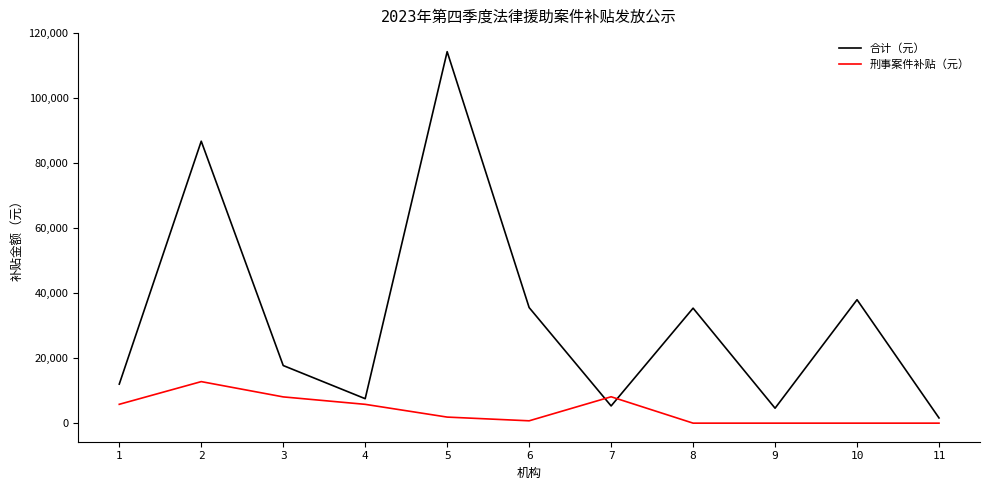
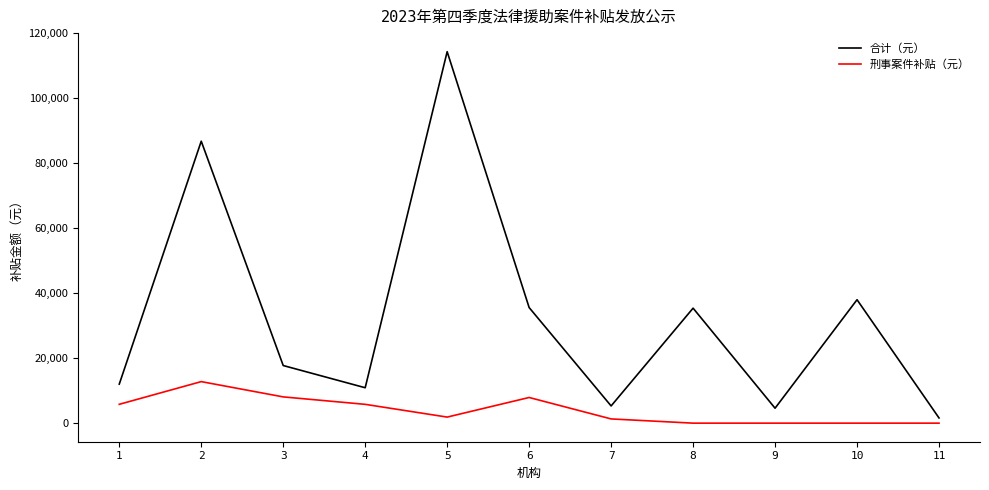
  {
    "合计（元）": {
      "1": "12,000",
      "2": "87,000",
      "3": "18,000",
-     "4": "8,000",
+     "4": "11,000",
      "5": "114,000",
      "6": "36,000",
      "7": "5,000",
      "8": "35,000",
      "9": "5,000",
      "10": "38,000",
      "11": "2,000"
    },
    "刑事案件补贴（元）": {
      "1": "6,000",
      "2": "13,000",
      "3": "8,000",
      "4": "6,000",
      "5": "2,000",
-     "6": "1,000",
-     "7": "8,000",
+     "6": "8,000",
+     "7": "1,000",
      "8": "0",
      "9": "0",
      "10": "0",
      "11": "0"
    }
  }
